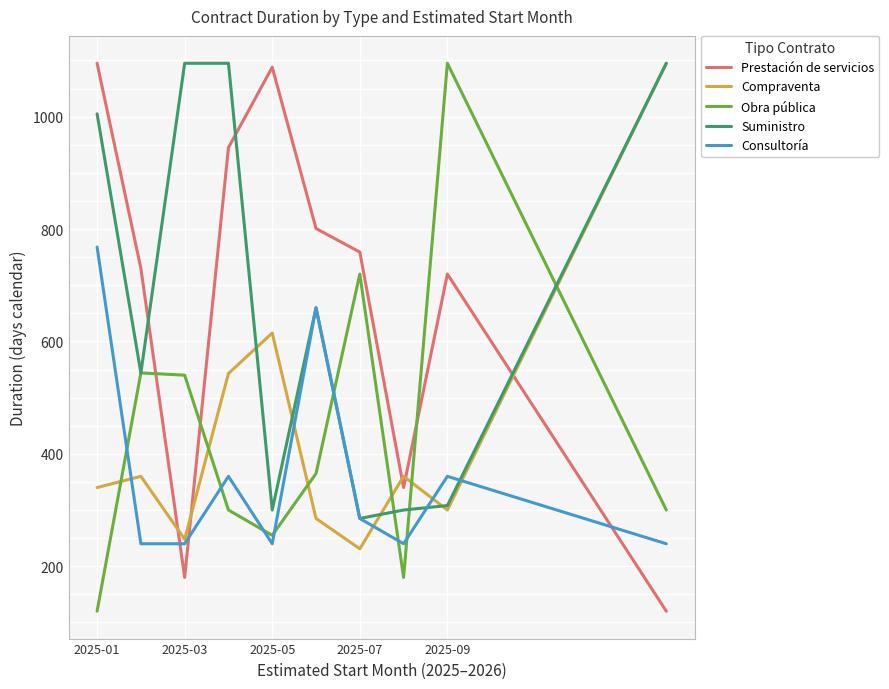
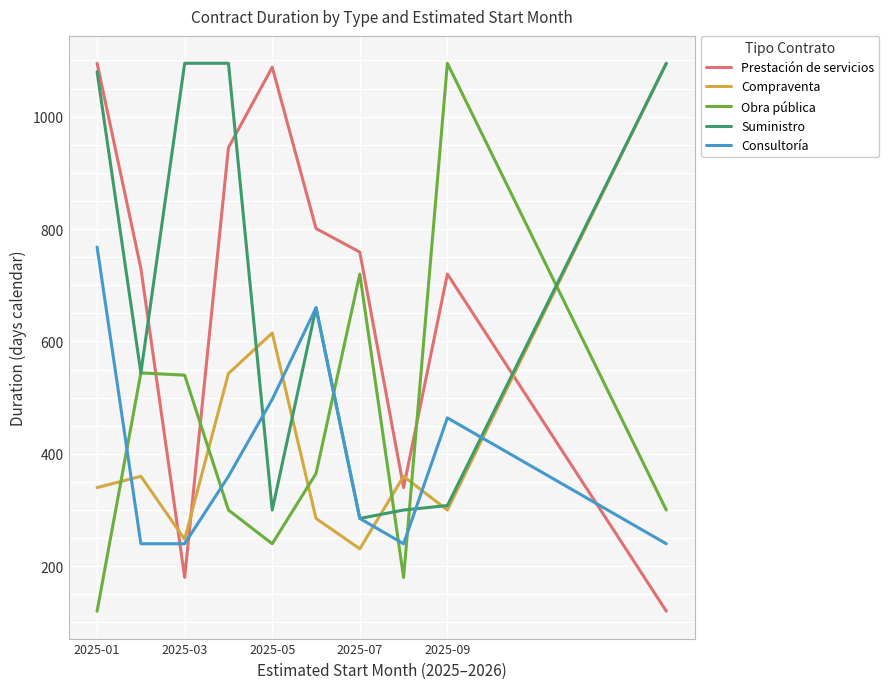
  {
    "Prestación de servicios": {
      "2025-01": 1100,
      "2025-03": 180,
      "2025-05": 1090,
      "2025-07": 760,
      "2025-09": 720
    },
    "Compraventa": {
      "2025-01": 340,
      "2025-03": 250,
      "2025-05": 620,
      "2025-07": 230,
      "2025-09": 300
    },
    "Obra pública": {
      "2025-01": 120,
      "2025-03": 540,
-     "2025-05": 260,
+     "2025-05": 240,
      "2025-07": 720,
      "2025-09": 1100
    },
    "Suministro": {
-     "2025-01": 1010,
+     "2025-01": 1080,
      "2025-03": 1100,
      "2025-05": 300,
      "2025-09": 310
    },
    "Consultoría": {
      "2025-01": 770,
      "2025-03": 240,
-     "2025-05": 240,
-     "2025-09": 360
+     "2025-05": 500,
+     "2025-09": 460
    }
  }
